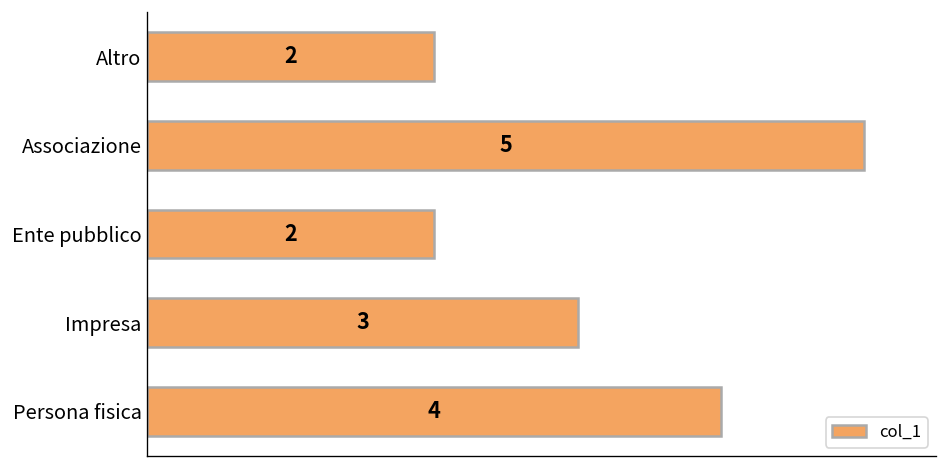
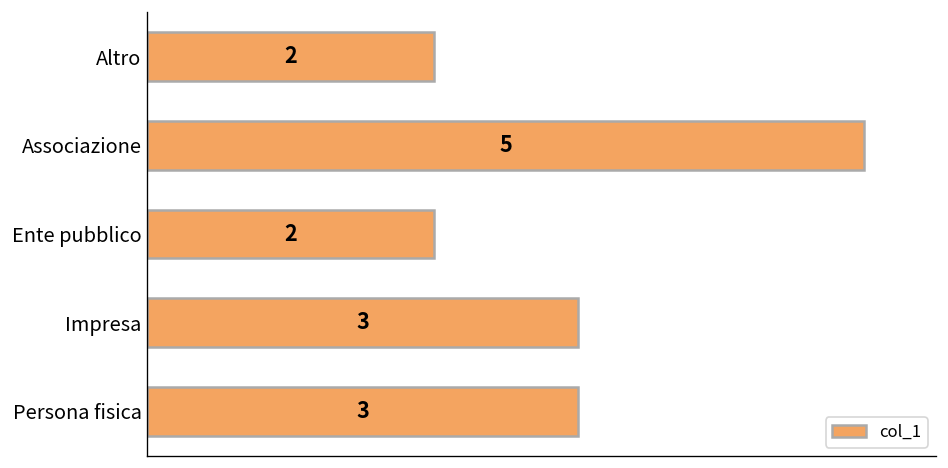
  {
    "Altro": 2,
    "Associazione": 5,
    "Ente pubblico": 2,
    "Impresa": 3,
-   "Persona fisica": 4
+   "Persona fisica": 3
  }
